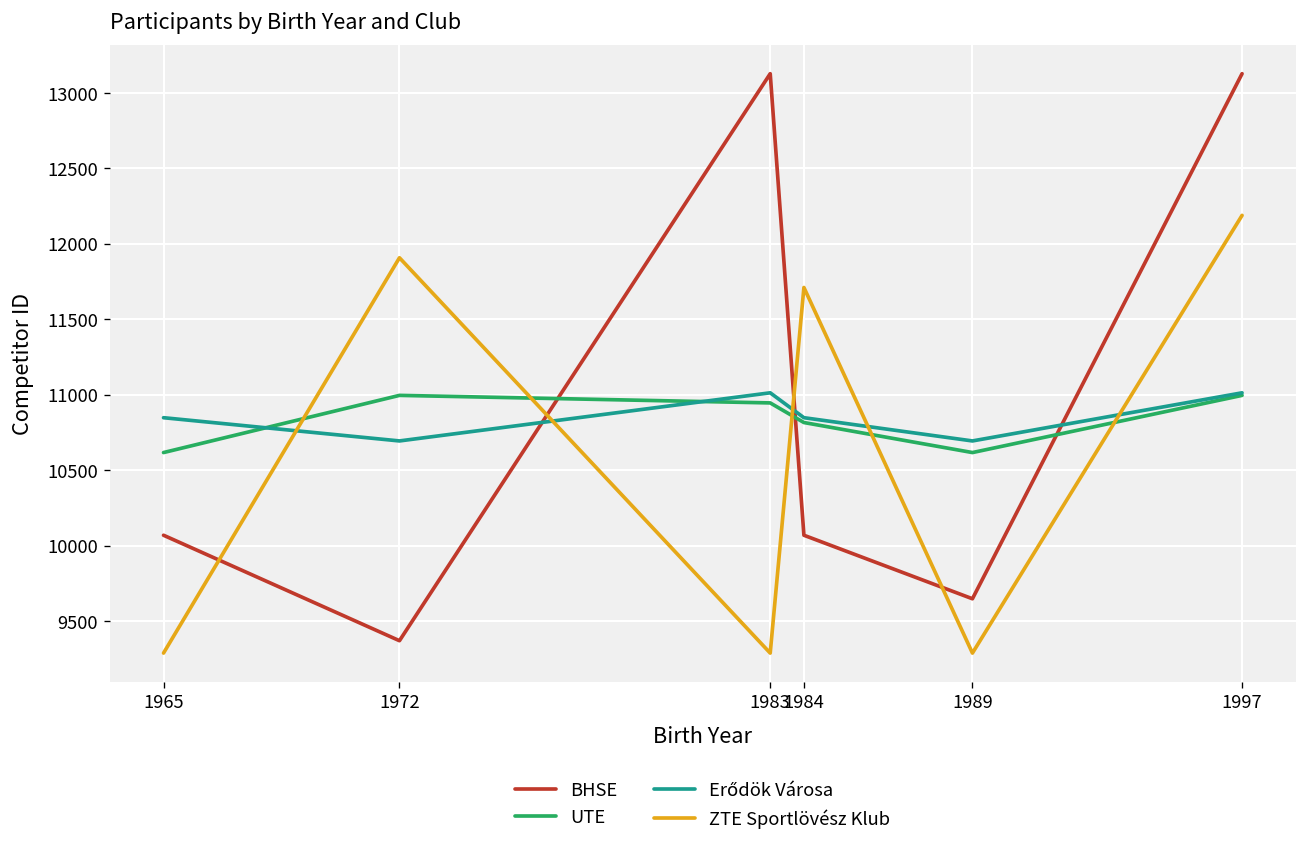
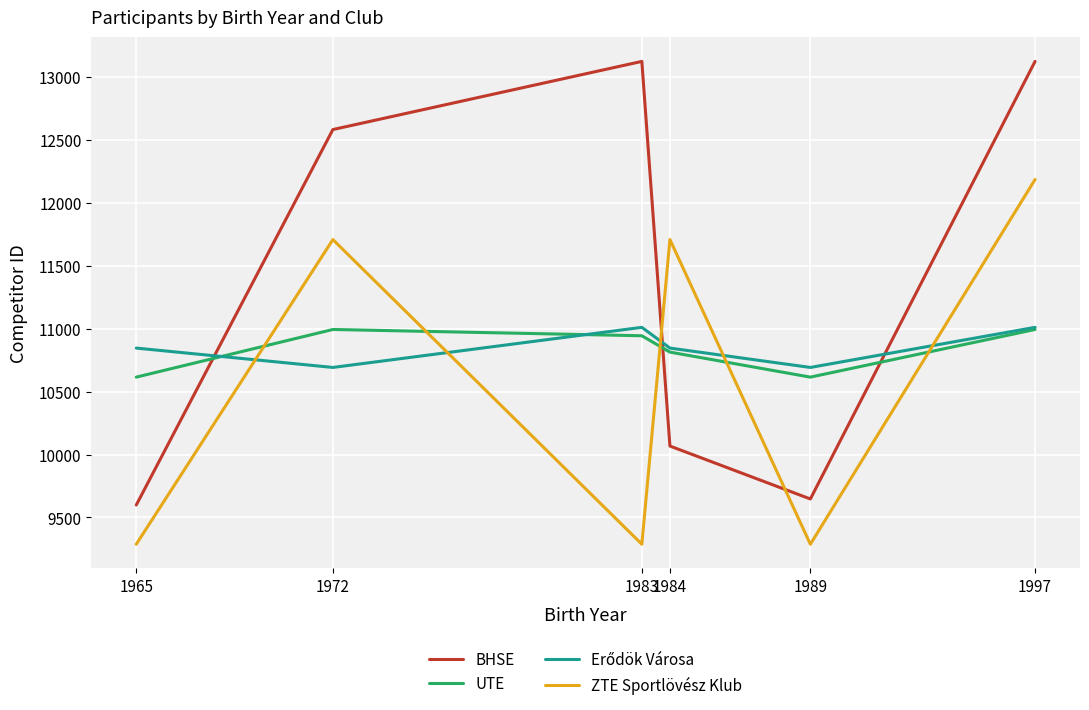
  {
    "BHSE": {
-     "1965": 10070,
-     "1972": 9370,
+     "1965": 9600,
+     "1972": 12590,
      "1989": 9650,
      "1997": 13130
    },
    "ZTE Sportlövész Klub": {
      "1965": 9290,
-     "1972": 11910,
+     "1972": 11710,
      "1989": 9290,
      "1997": 12190
    }
  }
